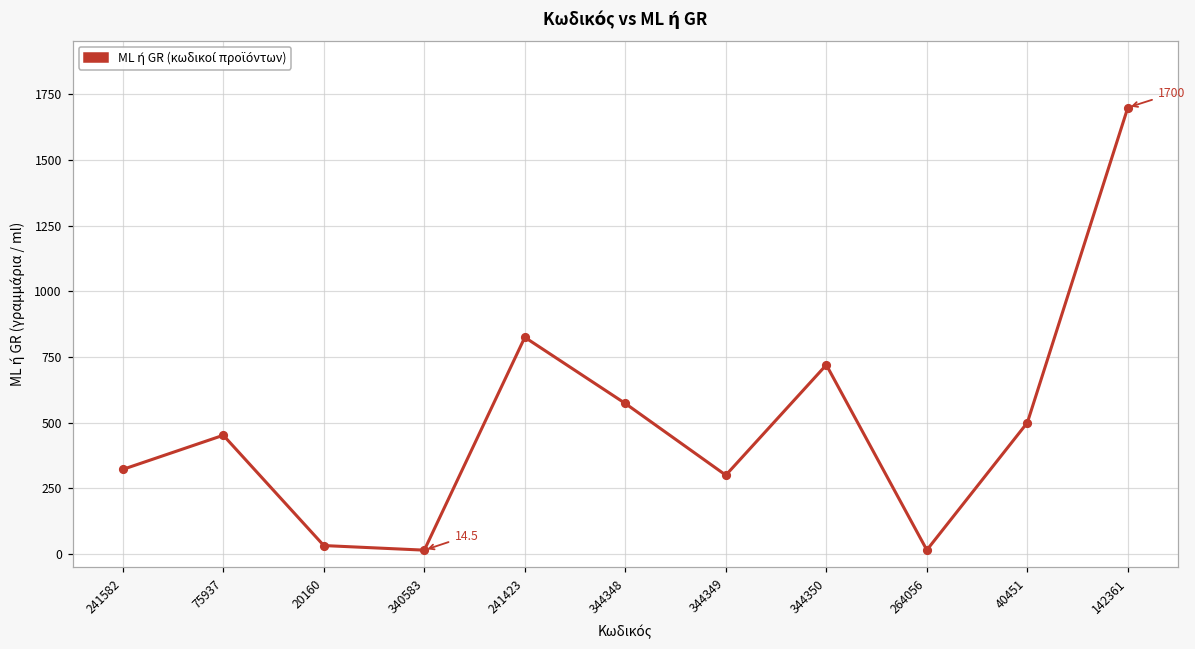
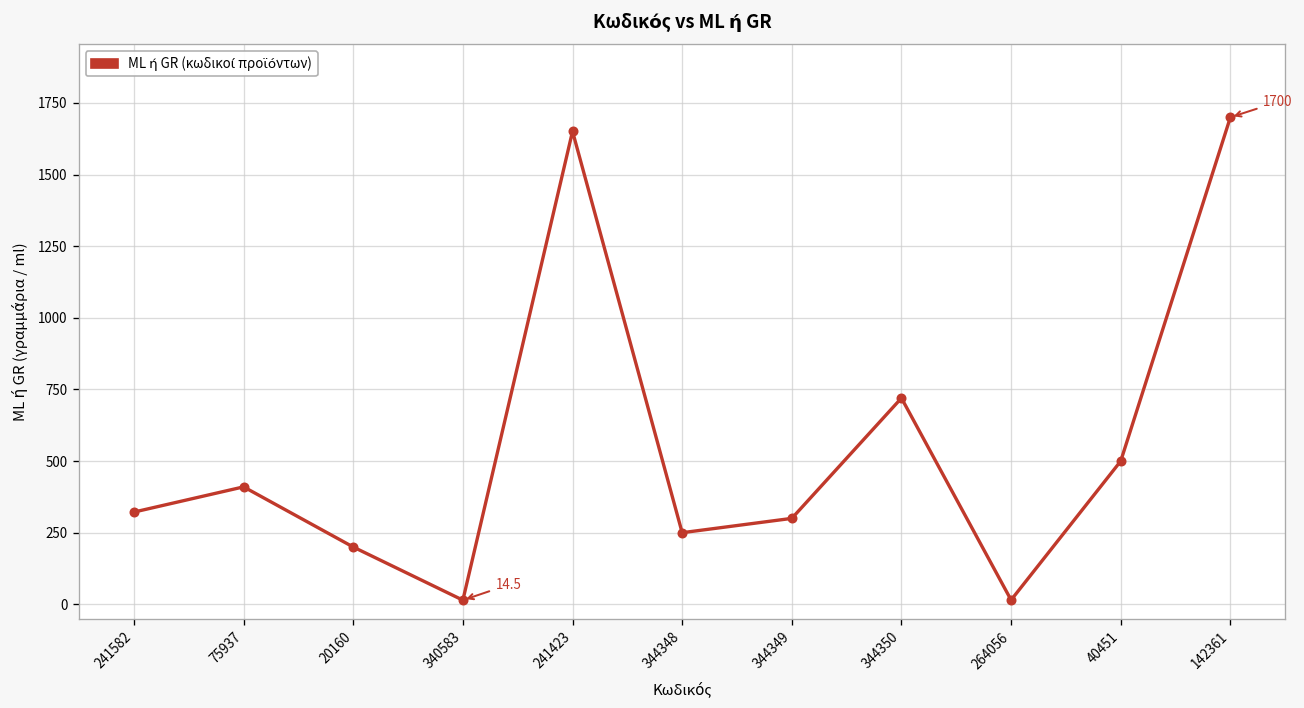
  {
    "241582": 320,
-   "75937": 450,
-   "20160": 30,
-   "241423": 830,
-   "344348": 570,
+   "75937": 410,
+   "20160": 200,
+   "241423": 1650,
+   "344348": 250,
    "344349": 300,
    "344350": 720,
    "264056": 20,
    "40451": 500
  }
